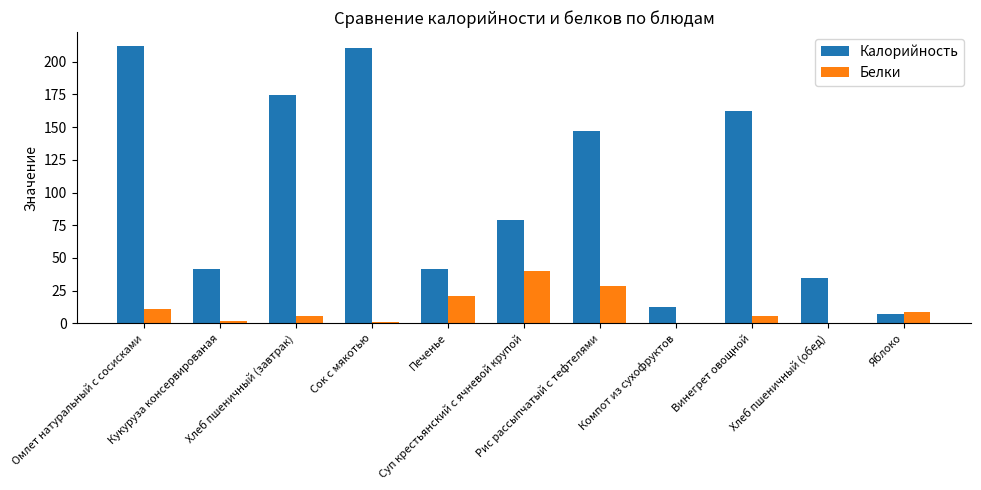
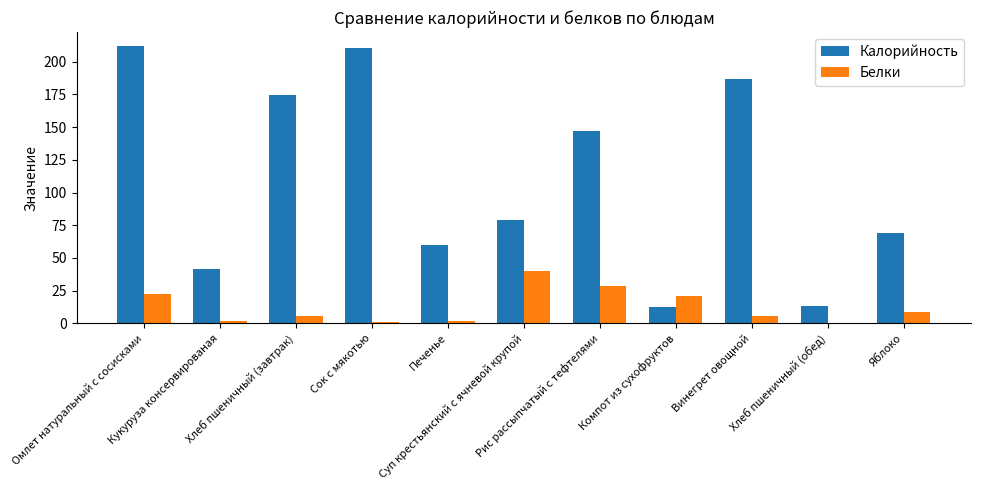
  {
    "Калорийность": {
      "Омлет натуральный с сосисками": 212,
      "Кукуруза консервированая": 42,
      "Хлеб пшеничный (завтрак)": 175,
      "Сок с мякотью": 211,
-     "Печенье": 41,
+     "Печенье": 60,
      "Суп крестьянский с ячневой крупой": 79,
      "Рис рассыпчатый с тефтелями": 147,
      "Компот из сухофруктов": 12,
-     "Винегрет овощной": 162,
-     "Хлеб пшеничный (обед)": 35,
-     "Яблоко": 7
+     "Винегрет овощной": 187,
+     "Хлеб пшеничный (обед)": 13,
+     "Яблоко": 69
    },
    "Белки": {
-     "Омлет натуральный с сосисками": 11,
+     "Омлет натуральный с сосисками": 22,
      "Хлеб пшеничный (завтрак)": 6,
-     "Печенье": 21,
+     "Печенье": 2,
      "Суп крестьянский с ячневой крупой": 40,
      "Рис рассыпчатый с тефтелями": 29,
-     "Компот из сухофруктов": 0,
+     "Компот из сухофруктов": 21,
      "Винегрет овощной": 6,
      "Хлеб пшеничный (обед)": 0,
      "Яблоко": 9
    }
  }
